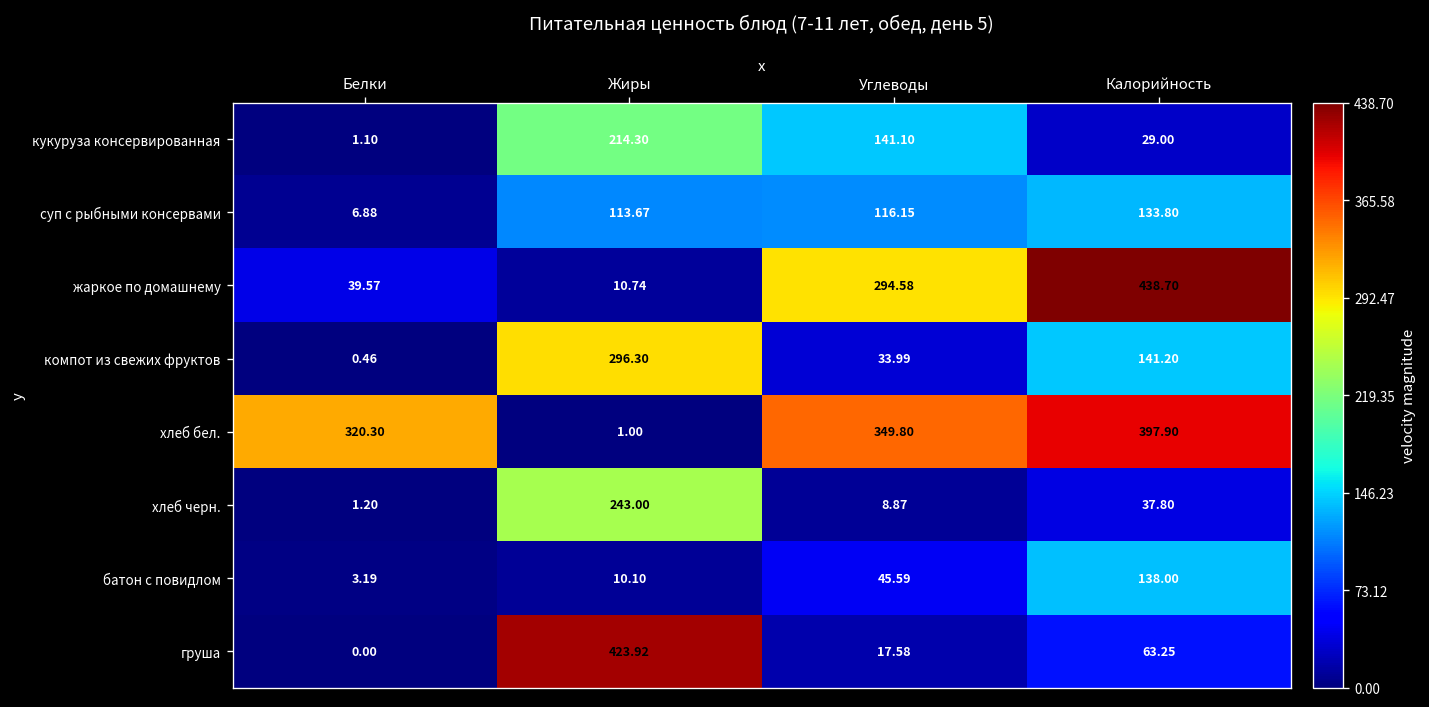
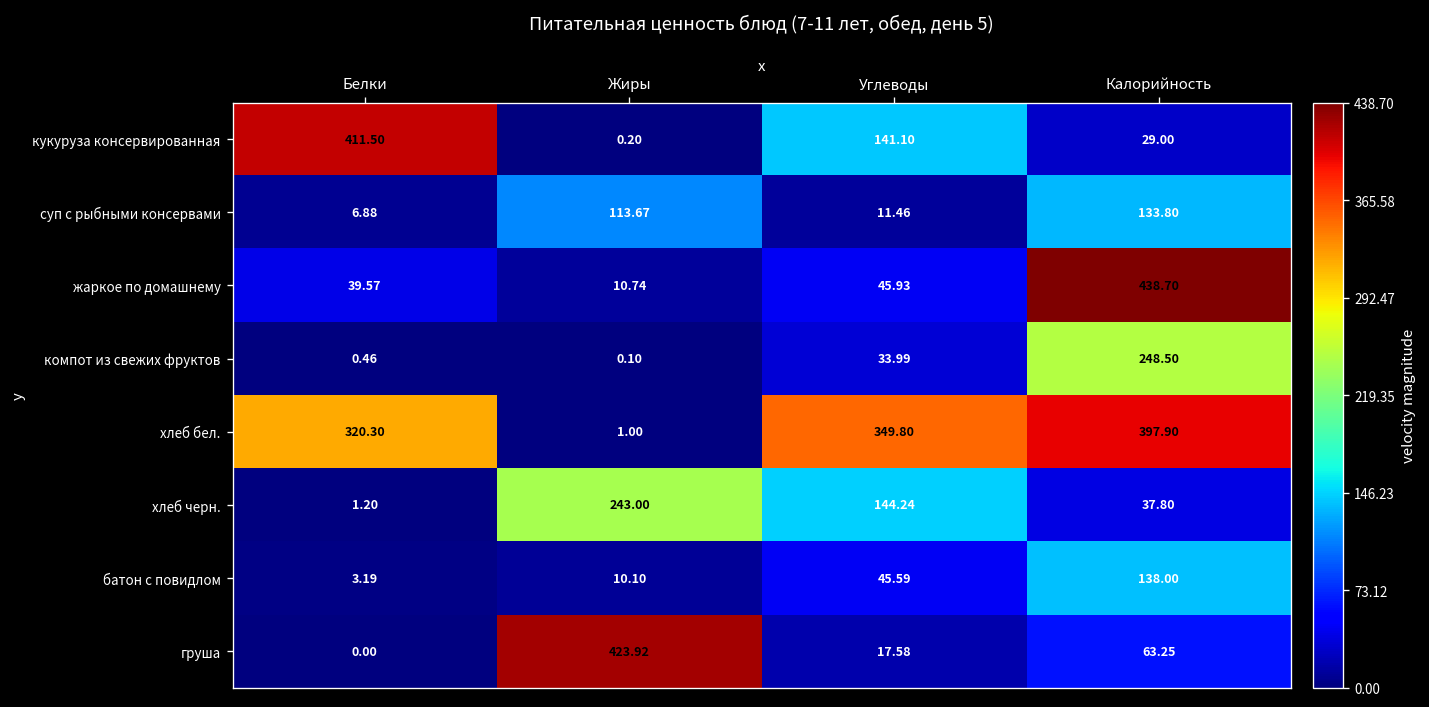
  {
    "кукуруза консервированная": {
-     "Белки": 1.10,
-     "Жиры": 214.30,
+     "Белки": 411.50,
+     "Жиры": 0.20,
      "Углеводы": 141.10,
      "Калорийность": 29.00
    },
    "суп с рыбными консервами": {
      "Белки": 6.88,
      "Жиры": 113.67,
-     "Углеводы": 116.15,
+     "Углеводы": 11.46,
      "Калорийность": 133.80
    },
    "жаркое по домашнему": {
      "Белки": 39.57,
      "Жиры": 10.74,
-     "Углеводы": 294.58,
+     "Углеводы": 45.93,
      "Калорийность": 438.70
    },
    "компот из свежих фруктов": {
      "Белки": 0.46,
-     "Жиры": 296.30,
+     "Жиры": 0.10,
      "Углеводы": 33.99,
-     "Калорийность": 141.20
+     "Калорийность": 248.50
    },
    "хлеб бел.": {
      "Белки": 320.30,
      "Жиры": 1.00,
      "Углеводы": 349.80,
      "Калорийность": 397.90
    },
    "хлеб черн.": {
      "Белки": 1.20,
      "Жиры": 243.00,
-     "Углеводы": 8.87,
+     "Углеводы": 144.24,
      "Калорийность": 37.80
    },
    "батон с повидлом": {
      "Белки": 3.19,
      "Жиры": 10.10,
      "Углеводы": 45.59,
      "Калорийность": 138.00
    },
    "груша": {
      "Белки": 0.00,
      "Жиры": 423.92,
      "Углеводы": 17.58,
      "Калорийность": 63.25
    }
  }
